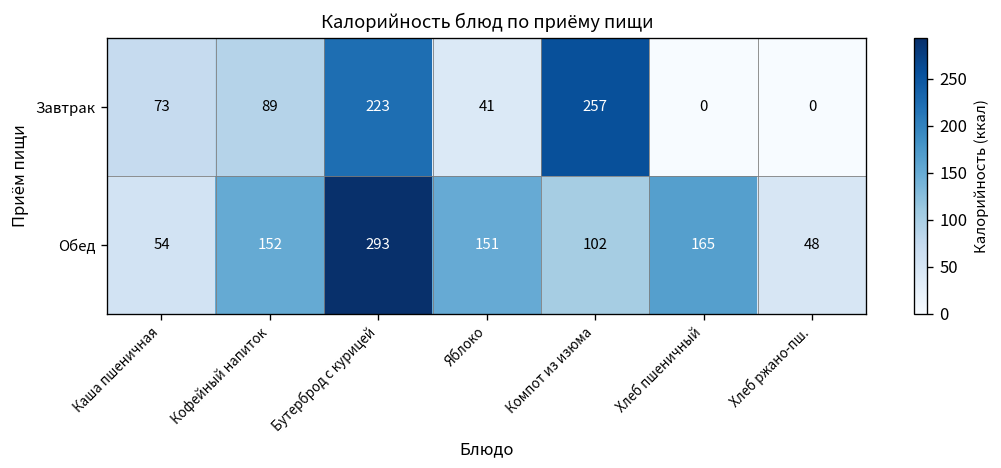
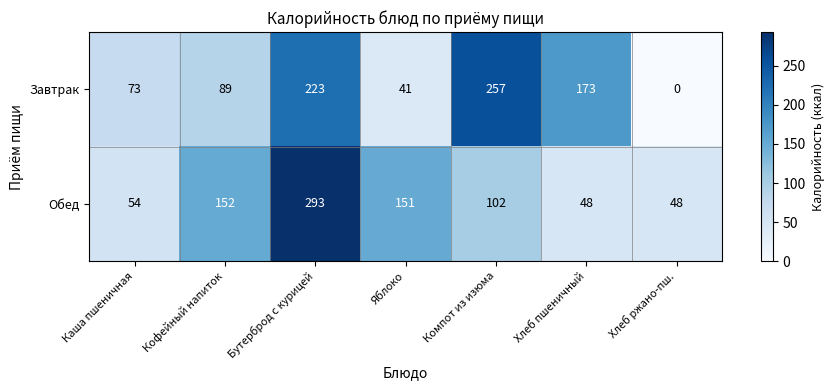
  {
    "Завтрак": {
      "Каша пшеничная": 73,
      "Кофейный напиток": 89,
      "Бутерброд с курицей": 223,
      "Яблоко": 41,
      "Компот из изюма": 257,
-     "Хлеб пшеничный": 0,
+     "Хлеб пшеничный": 173,
      "Хлеб ржано-пш.": 0
    },
    "Обед": {
      "Каша пшеничная": 54,
      "Кофейный напиток": 152,
      "Бутерброд с курицей": 293,
      "Яблоко": 151,
      "Компот из изюма": 102,
-     "Хлеб пшеничный": 165,
+     "Хлеб пшеничный": 48,
      "Хлеб ржано-пш.": 48
    }
  }
